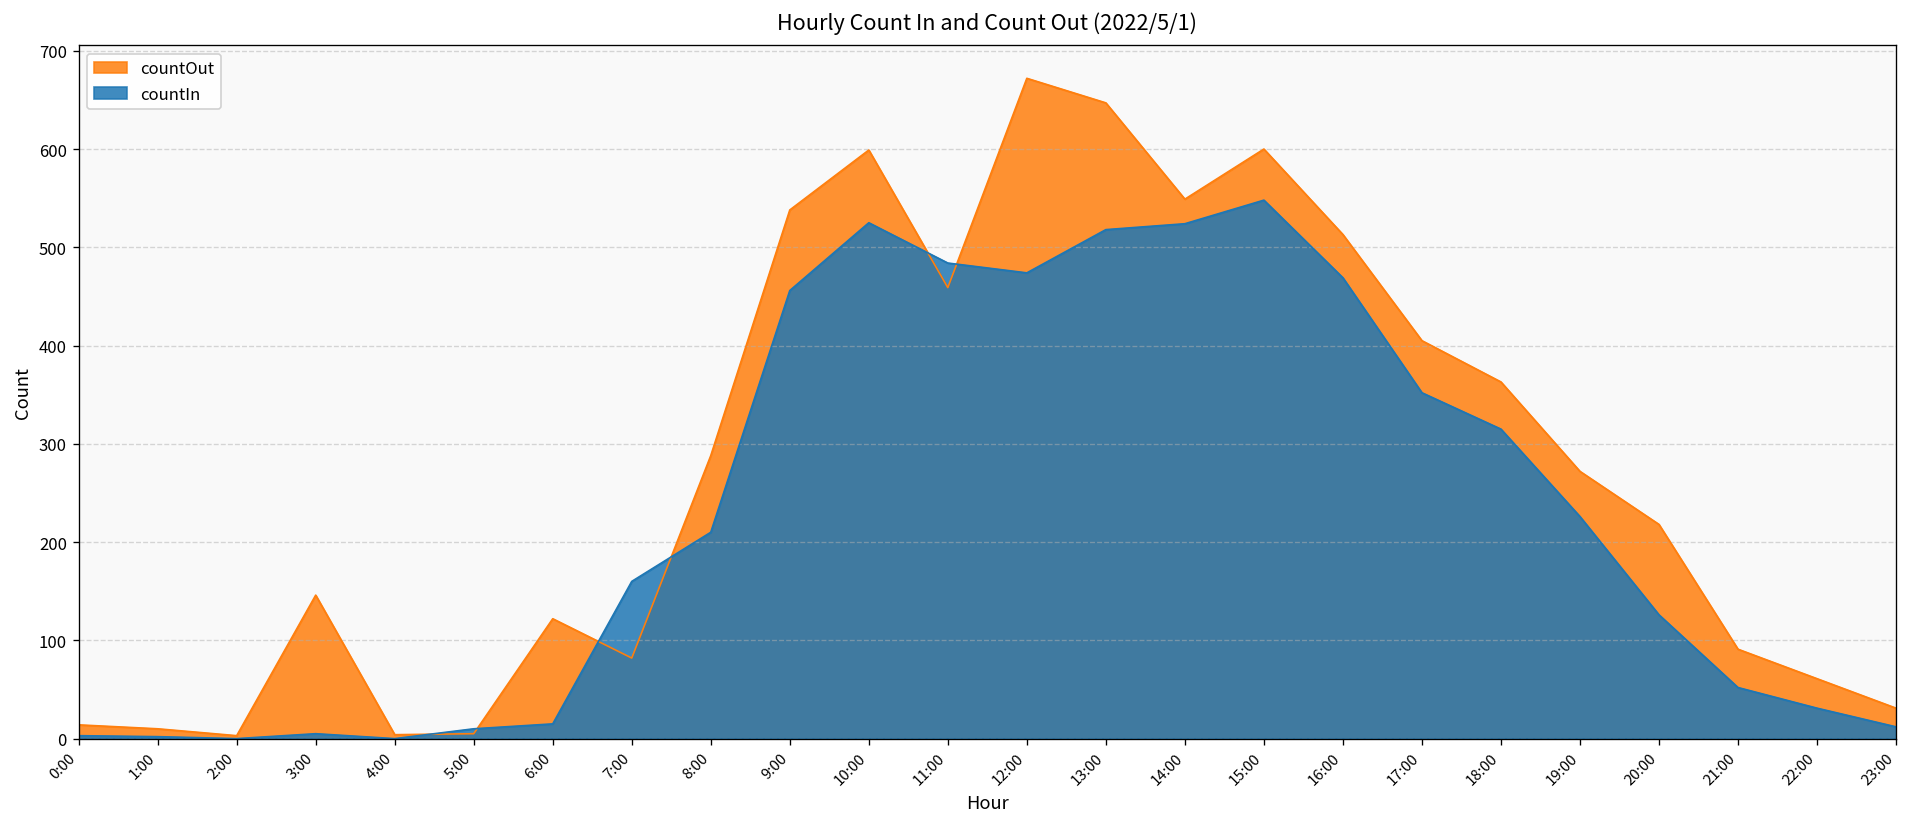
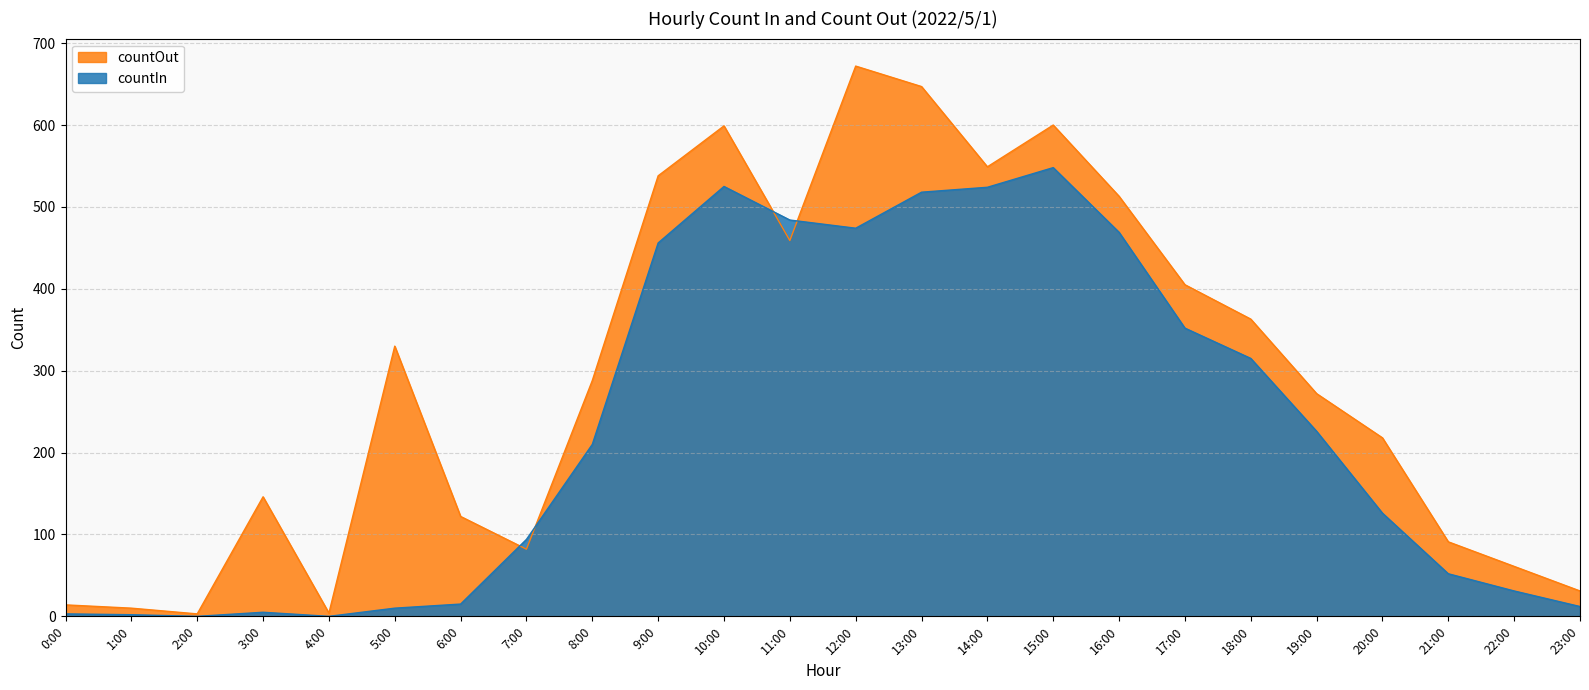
  {
    "countOut": {
      "0:00": 10,
      "1:00": 10,
      "3:00": 150,
      "4:00": 0,
-     "5:00": 10,
+     "5:00": 330,
      "6:00": 120,
      "7:00": 80,
      "8:00": 290,
      "9:00": 540,
      "10:00": 600,
      "11:00": 460,
      "12:00": 670,
      "13:00": 650,
      "14:00": 550,
      "15:00": 600,
      "16:00": 510,
      "17:00": 410,
      "18:00": 360,
      "19:00": 270,
      "20:00": 220,
      "21:00": 90,
      "22:00": 60,
      "23:00": 30
    },
    "countIn": {
      "0:00": 0,
      "1:00": 0,
      "3:00": 10,
      "4:00": 0,
      "5:00": 10,
      "6:00": 20,
-     "7:00": 160,
+     "7:00": 90,
      "8:00": 210,
      "9:00": 460,
      "10:00": 530,
      "11:00": 480,
      "12:00": 470,
      "13:00": 520,
      "14:00": 520,
      "15:00": 550,
      "16:00": 470,
      "17:00": 350,
      "18:00": 320,
      "19:00": 230,
      "20:00": 130,
      "21:00": 50,
      "22:00": 30,
      "23:00": 10
    }
  }
